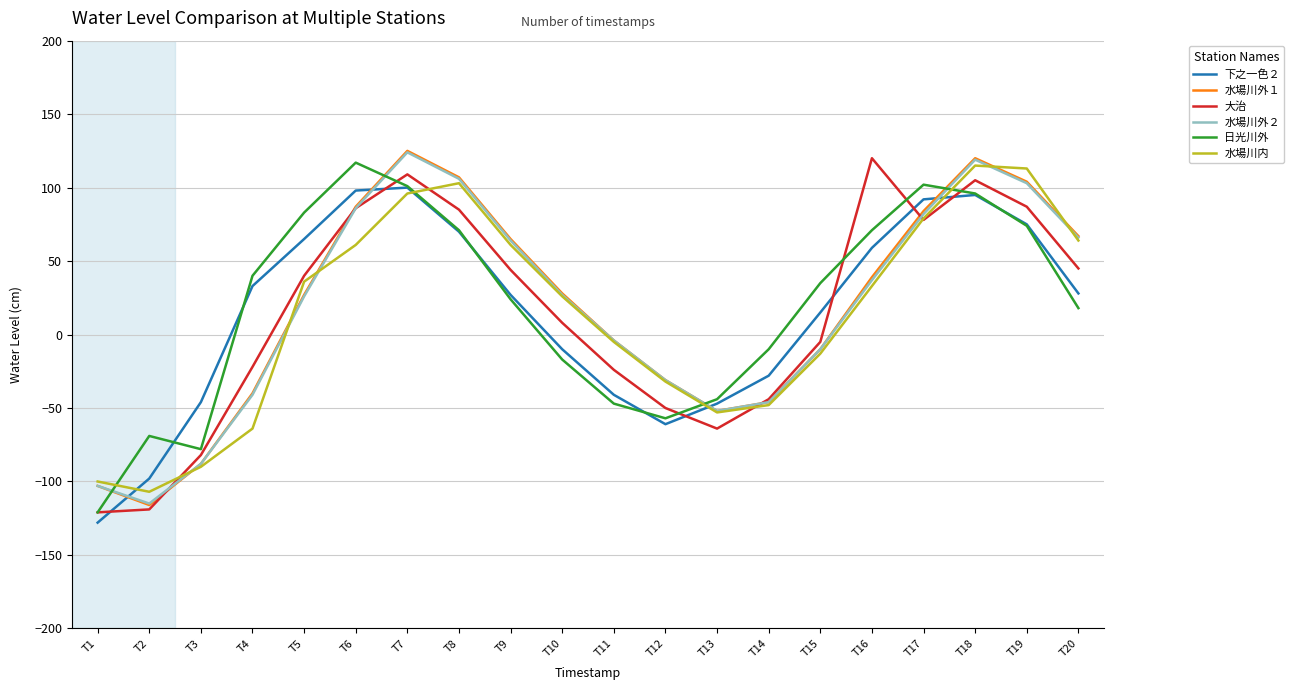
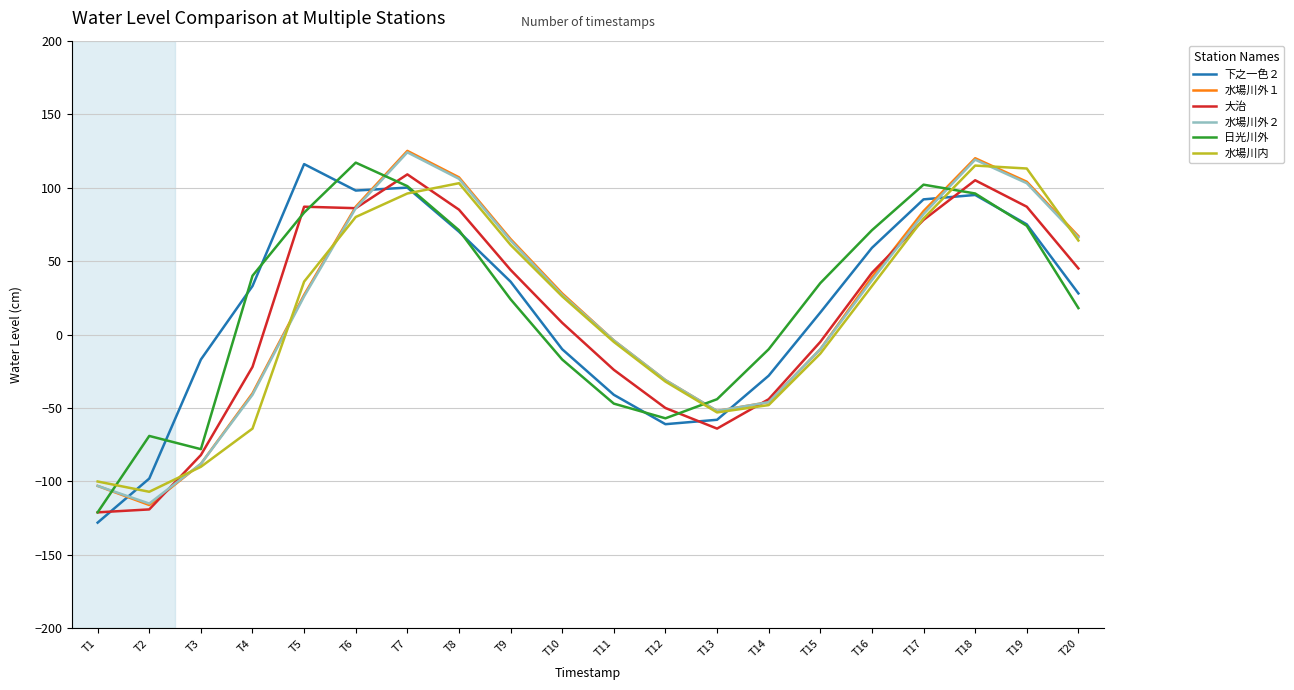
  {
    "下之一色２": {
      "T1": -128,
      "T2": -98,
-     "T3": -46,
+     "T3": -17,
      "T4": 33,
-     "T5": 65,
+     "T5": 116,
      "T6": 98,
-     "T9": 27,
+     "T9": 36,
      "T10": -10,
      "T11": -41,
      "T12": -61,
-     "T13": -47,
+     "T13": -58,
      "T14": -28,
      "T15": 15,
      "T16": 59,
      "T17": 92,
      "T20": 28
    },
    "水場川外１": {
      "T16": 39,
      "T17": 84
    },
    "大治": {
      "T2": -119,
      "T3": -82,
      "T4": -22,
-     "T5": 40,
+     "T5": 87,
      "T7": 109,
      "T8": 85,
      "T9": 44,
      "T10": 8,
      "T11": -24,
      "T12": -50,
      "T13": -64,
      "T14": -44,
      "T15": -5,
-     "T16": 120,
+     "T16": 42,
      "T18": 105,
      "T19": 87,
      "T20": 45
    },
    "水場川外２": {
      "T16": 37,
      "T17": 82
    },
    "日光川外": {
      "T2": -69,
      "T3": -78,
      "T4": 40,
      "T5": 83,
      "T6": 117,
      "T9": 24,
      "T10": -17,
      "T11": -47,
      "T12": -57,
      "T13": -44,
      "T14": -10,
      "T15": 35,
      "T16": 71,
      "T17": 102,
      "T20": 18
    },
    "水場川内": {
      "T1": -100,
      "T2": -107,
      "T3": -90,
      "T4": -64,
      "T5": 36,
-     "T6": 61,
+     "T6": 80,
      "T7": 96,
      "T8": 103,
      "T9": 61,
      "T14": -48,
      "T15": -13,
      "T16": 33,
      "T18": 115,
      "T19": 113,
      "T20": 64
    }
  }
